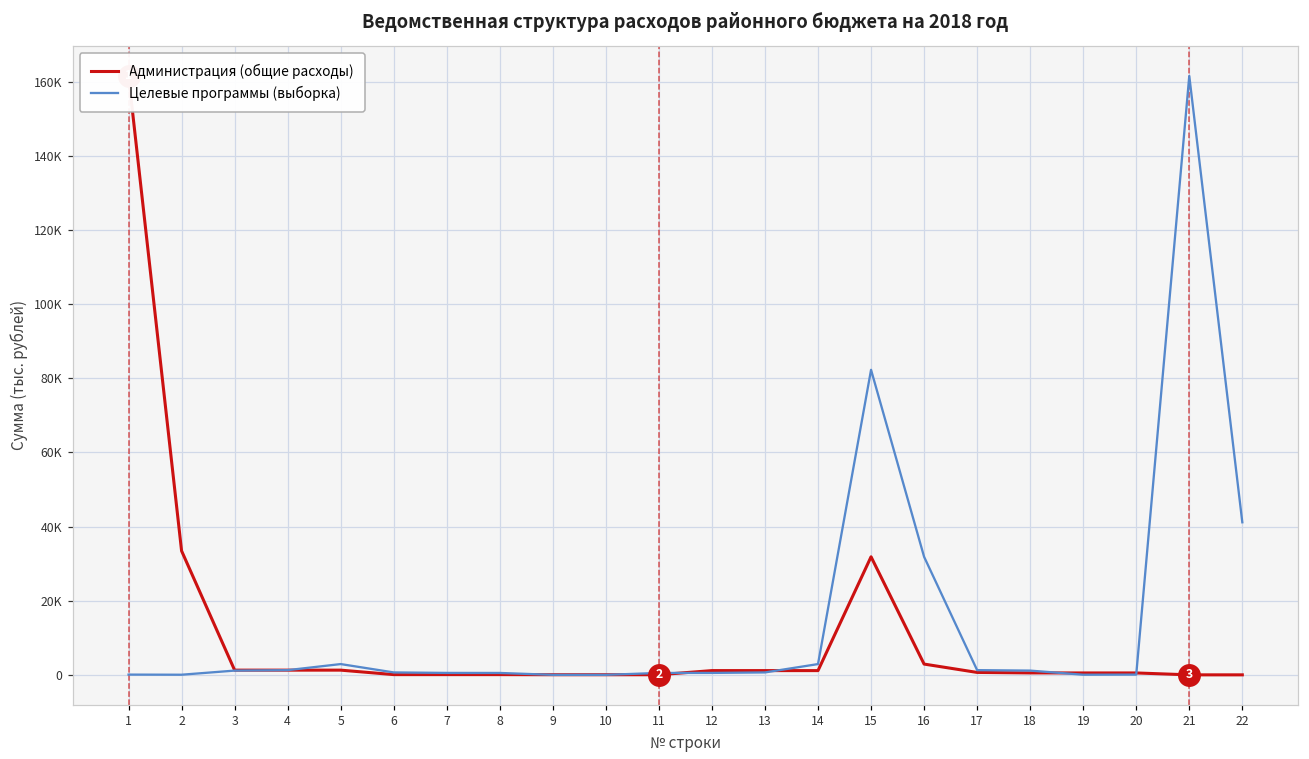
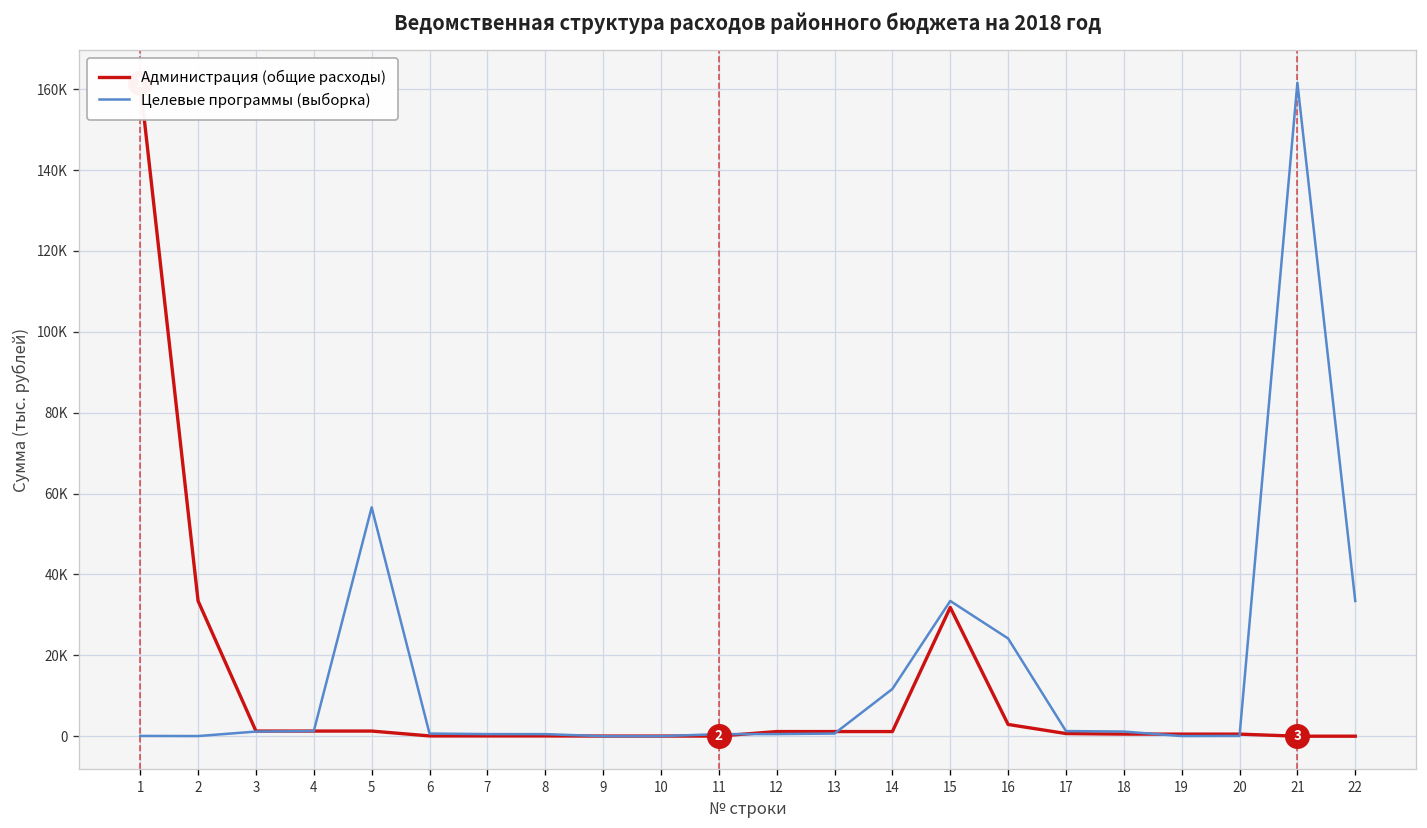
  {
    "Целевые программы (выборка)": {
      "1": 0,
      "2": 0,
-     "5": 3000,
-     "14": 3000,
-     "15": 82000,
-     "16": 32000,
+     "5": 57000,
+     "14": 12000,
+     "15": 33000,
+     "16": 24000,
      "21": 162000,
-     "22": 41000
+     "22": 33000
    }
  }
